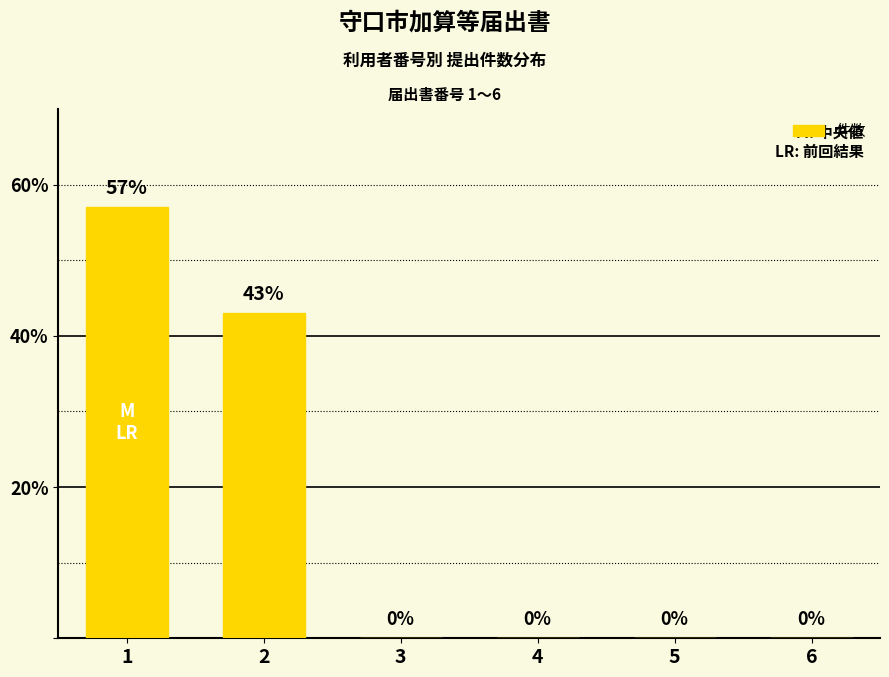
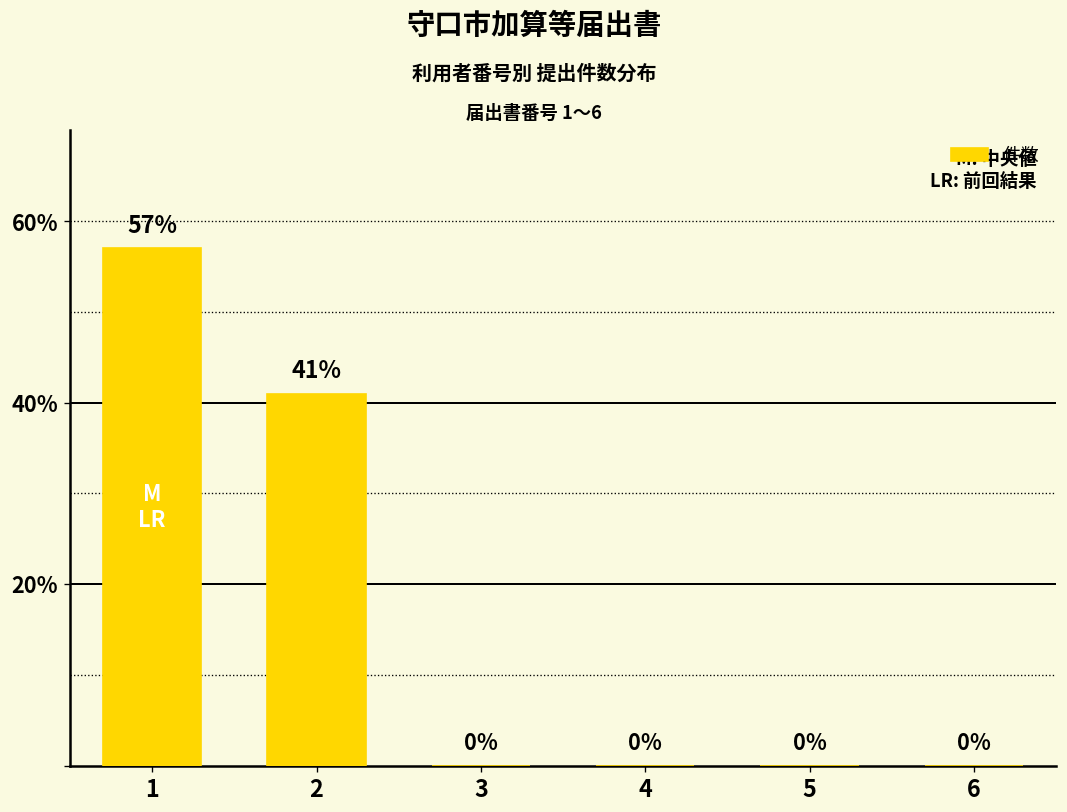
  {
    "1": "57%",
-   "2": "43%",
+   "2": "41%",
    "3": "0%",
    "4": "0%",
    "5": "0%",
    "6": "0%"
  }
